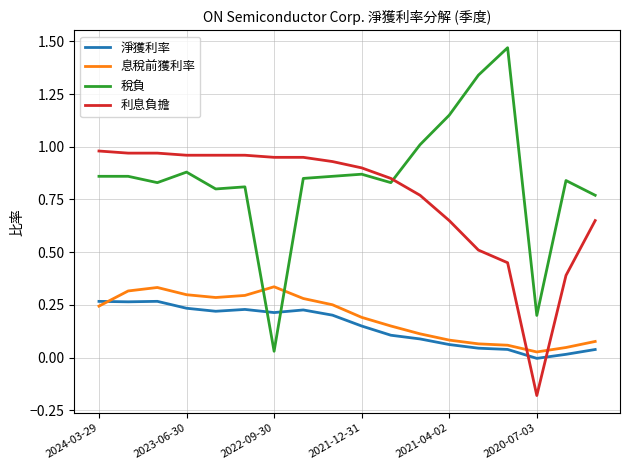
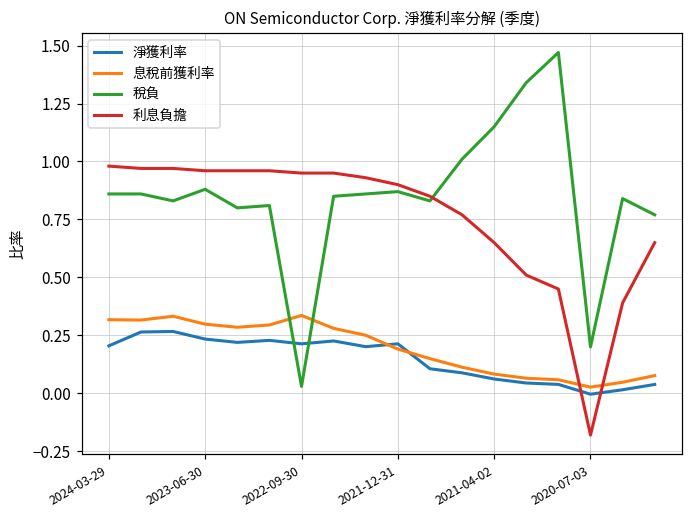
  {
    "淨獲利率": {
-     "2024-03-29": 0.27,
+     "2024-03-29": 0.20,
      "2023-06-30": 0.23,
      "2022-09-30": 0.21,
-     "2021-12-31": 0.15,
+     "2021-12-31": 0.21,
      "2021-04-02": 0.06,
      "2020-07-03": 0.00
    },
    "息稅前獲利率": {
-     "2024-03-29": 0.24,
+     "2024-03-29": 0.32,
      "2023-06-30": 0.30,
      "2022-09-30": 0.34,
      "2021-12-31": 0.19,
      "2021-04-02": 0.08,
      "2020-07-03": 0.03
    },
    "稅負": {
      "2024-03-29": 0.86,
      "2023-06-30": 0.88,
      "2022-09-30": 0.03,
      "2021-12-31": 0.87,
      "2021-04-02": 1.15,
      "2020-07-03": 0.20
    },
    "利息負擔": {
      "2024-03-29": 0.98,
      "2023-06-30": 0.96,
      "2022-09-30": 0.95,
      "2021-12-31": 0.90,
      "2021-04-02": 0.65,
      "2020-07-03": -0.18
    }
  }
